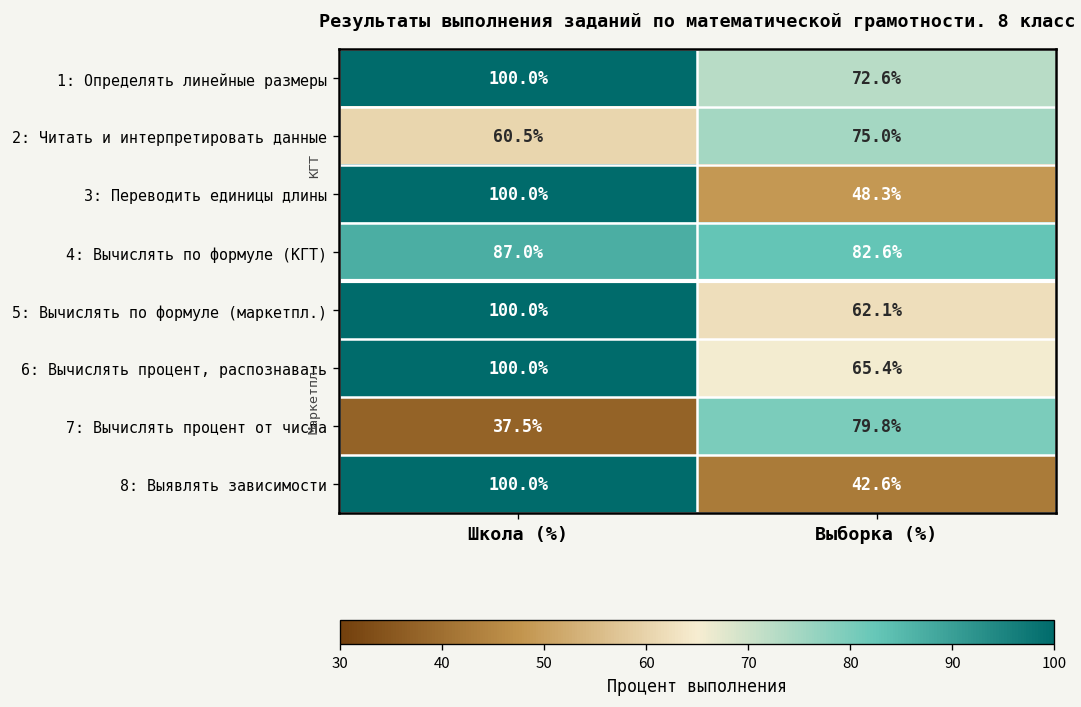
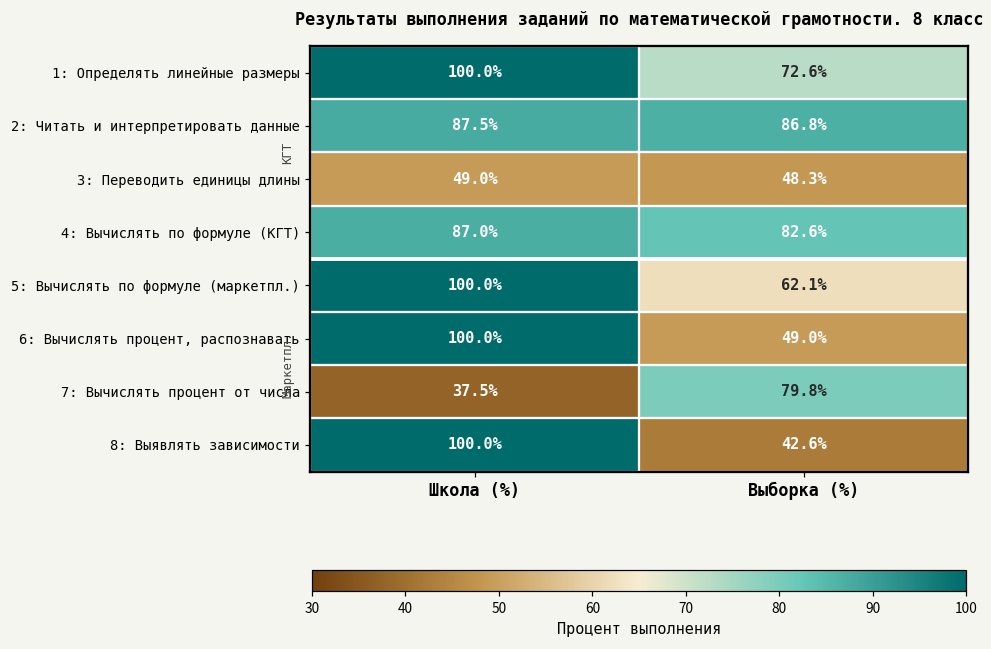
  {
    "1: Определять линейные размеры": {
      "Школа (%)": "100.0%",
      "Выборка (%)": "72.6%"
    },
    "2: Читать и интерпретировать данные": {
-     "Школа (%)": "60.5%",
-     "Выборка (%)": "75.0%"
+     "Школа (%)": "87.5%",
+     "Выборка (%)": "86.8%"
    },
    "3: Переводить единицы длины": {
-     "Школа (%)": "100.0%",
+     "Школа (%)": "49.0%",
      "Выборка (%)": "48.3%"
    },
    "4: Вычислять по формуле (КГТ)": {
      "Школа (%)": "87.0%",
      "Выборка (%)": "82.6%"
    },
    "5: Вычислять по формуле (маркетпл.)": {
      "Школа (%)": "100.0%",
      "Выборка (%)": "62.1%"
    },
    "6: Вычислять процент, распознавать": {
      "Школа (%)": "100.0%",
-     "Выборка (%)": "65.4%"
+     "Выборка (%)": "49.0%"
    },
    "7: Вычислять процент от числа": {
      "Школа (%)": "37.5%",
      "Выборка (%)": "79.8%"
    },
    "8: Выявлять зависимости": {
      "Школа (%)": "100.0%",
      "Выборка (%)": "42.6%"
    }
  }
